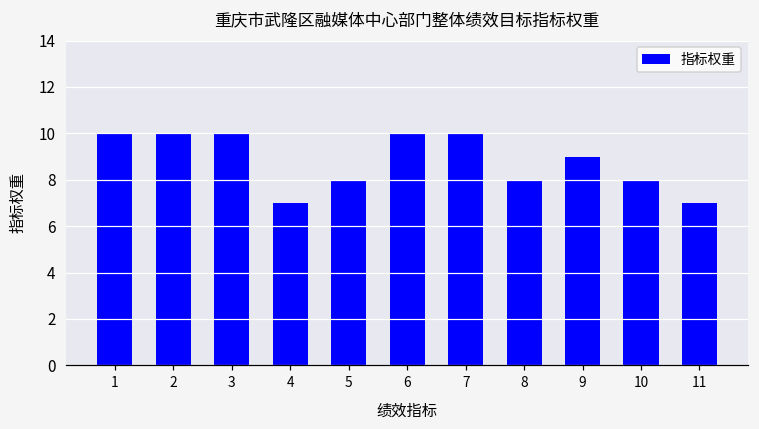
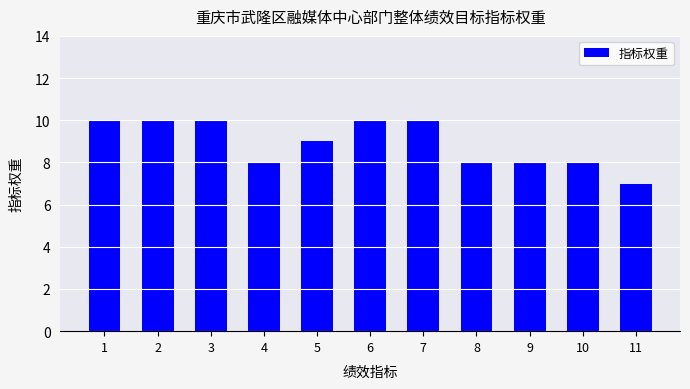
  {
    "1": 10,
    "2": 10,
    "3": 10,
-   "4": 7,
-   "5": 8,
+   "4": 8,
+   "5": 9,
    "6": 10,
    "7": 10,
    "8": 8,
-   "9": 9,
+   "9": 8,
    "10": 8,
    "11": 7
  }
